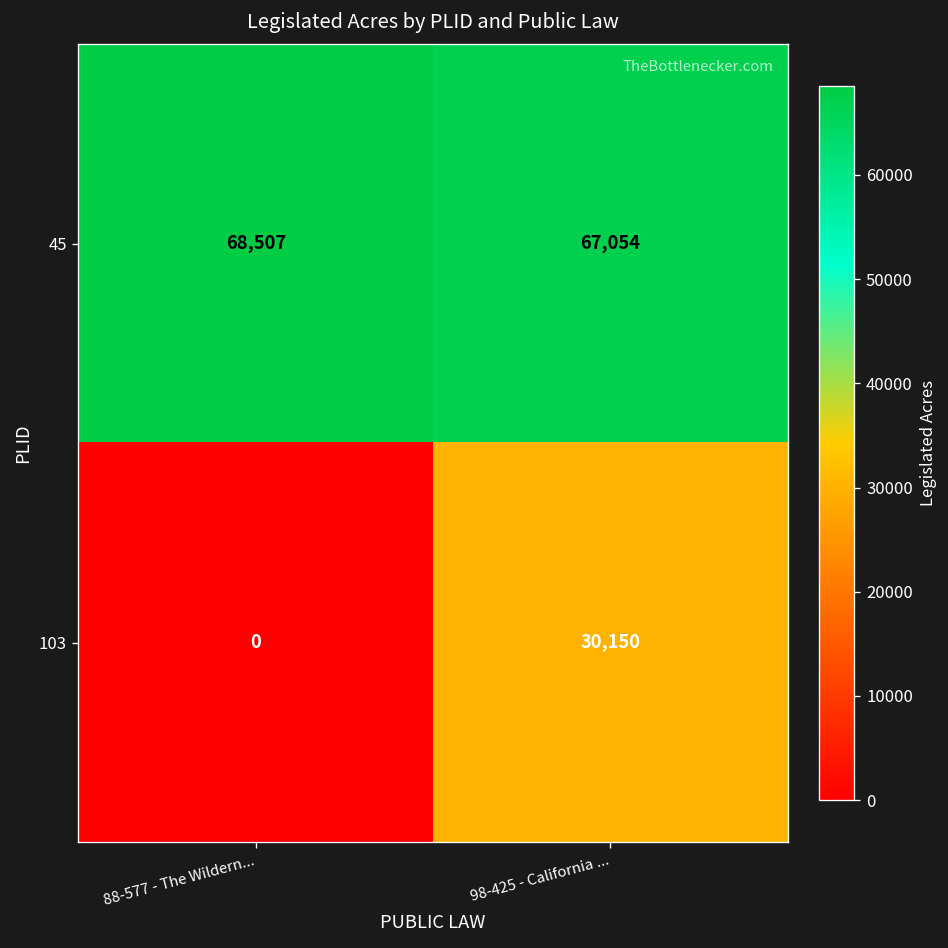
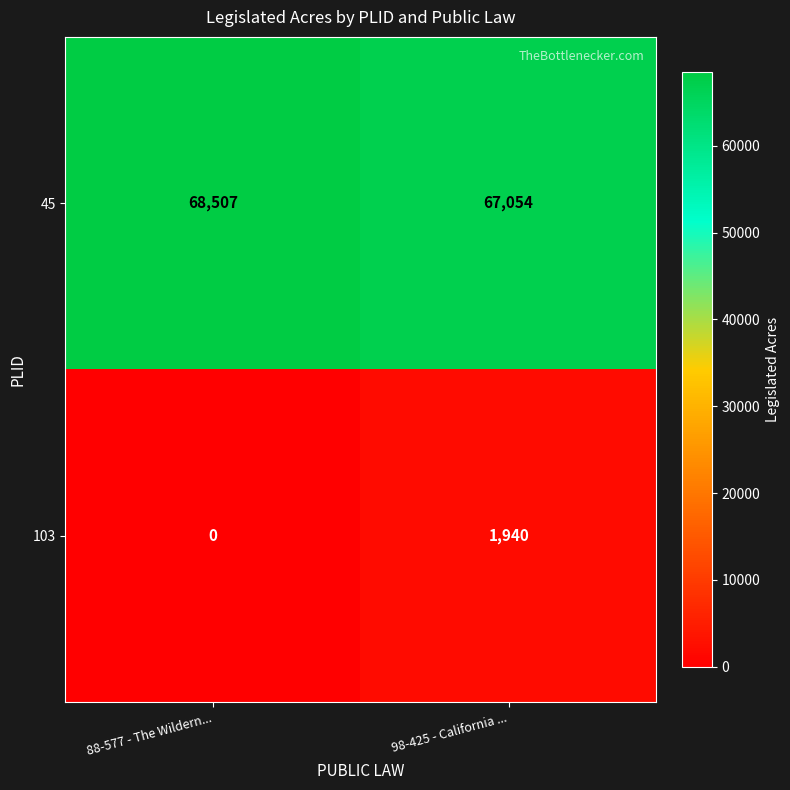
  {
    "45": {
      "88-577 - The Wildern...": "68,507"
    },
    "103": {
      "88-577 - The Wildern...": "0",
-     "98-425 - California ...": "30,150"
+     "98-425 - California ...": "1,940"
    }
  }
